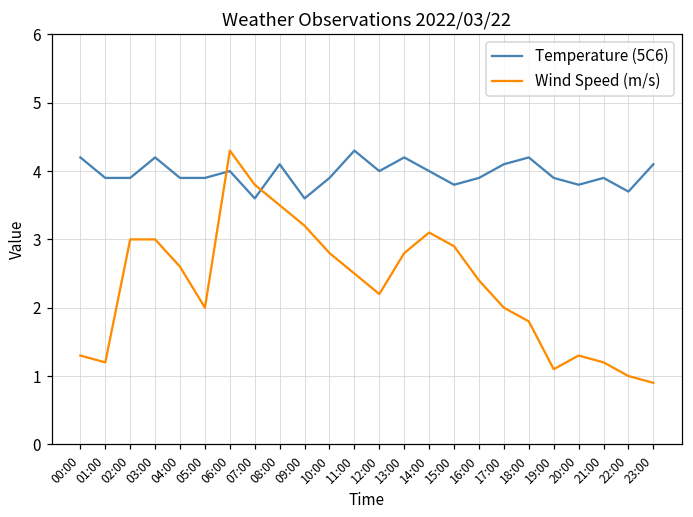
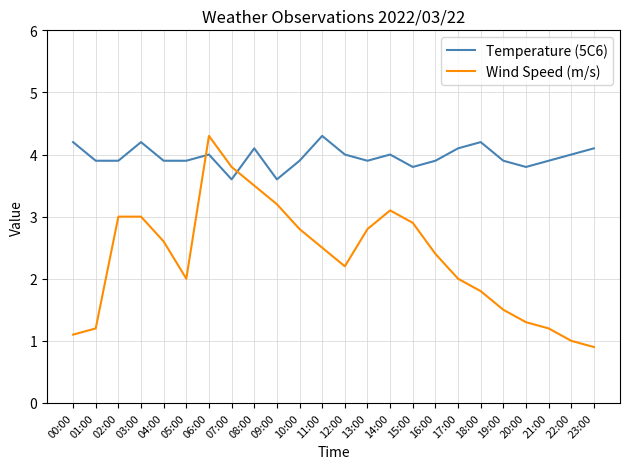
  {
    "Temperature (5C6)": {
      "00:00": 4.2,
      "01:00": 3.9,
      "02:00": 3.9,
      "03:00": 4.2,
      "04:00": 3.9,
      "05:00": 3.9,
      "06:00": 4.0,
      "07:00": 3.6,
      "08:00": 4.1,
      "09:00": 3.6,
      "10:00": 3.9,
      "11:00": 4.3,
      "12:00": 4.0,
-     "13:00": 4.2,
+     "13:00": 3.9,
      "14:00": 4.0,
      "15:00": 3.8,
      "16:00": 3.9,
      "17:00": 4.1,
      "18:00": 4.2,
      "19:00": 3.9,
      "20:00": 3.8,
      "21:00": 3.9,
-     "22:00": 3.7,
+     "22:00": 4.0,
      "23:00": 4.1
    },
    "Wind Speed (m/s)": {
-     "00:00": 1.3,
+     "00:00": 1.1,
      "01:00": 1.2,
      "02:00": 3.0,
      "03:00": 3.0,
      "04:00": 2.6,
      "05:00": 2.0,
      "06:00": 4.3,
      "07:00": 3.8,
      "08:00": 3.5,
      "09:00": 3.2,
      "10:00": 2.8,
      "11:00": 2.5,
      "12:00": 2.2,
      "13:00": 2.8,
      "14:00": 3.1,
      "15:00": 2.9,
      "16:00": 2.4,
      "17:00": 2.0,
      "18:00": 1.8,
-     "19:00": 1.1,
+     "19:00": 1.5,
      "20:00": 1.3,
      "21:00": 1.2,
      "22:00": 1.0,
      "23:00": 0.9
    }
  }
